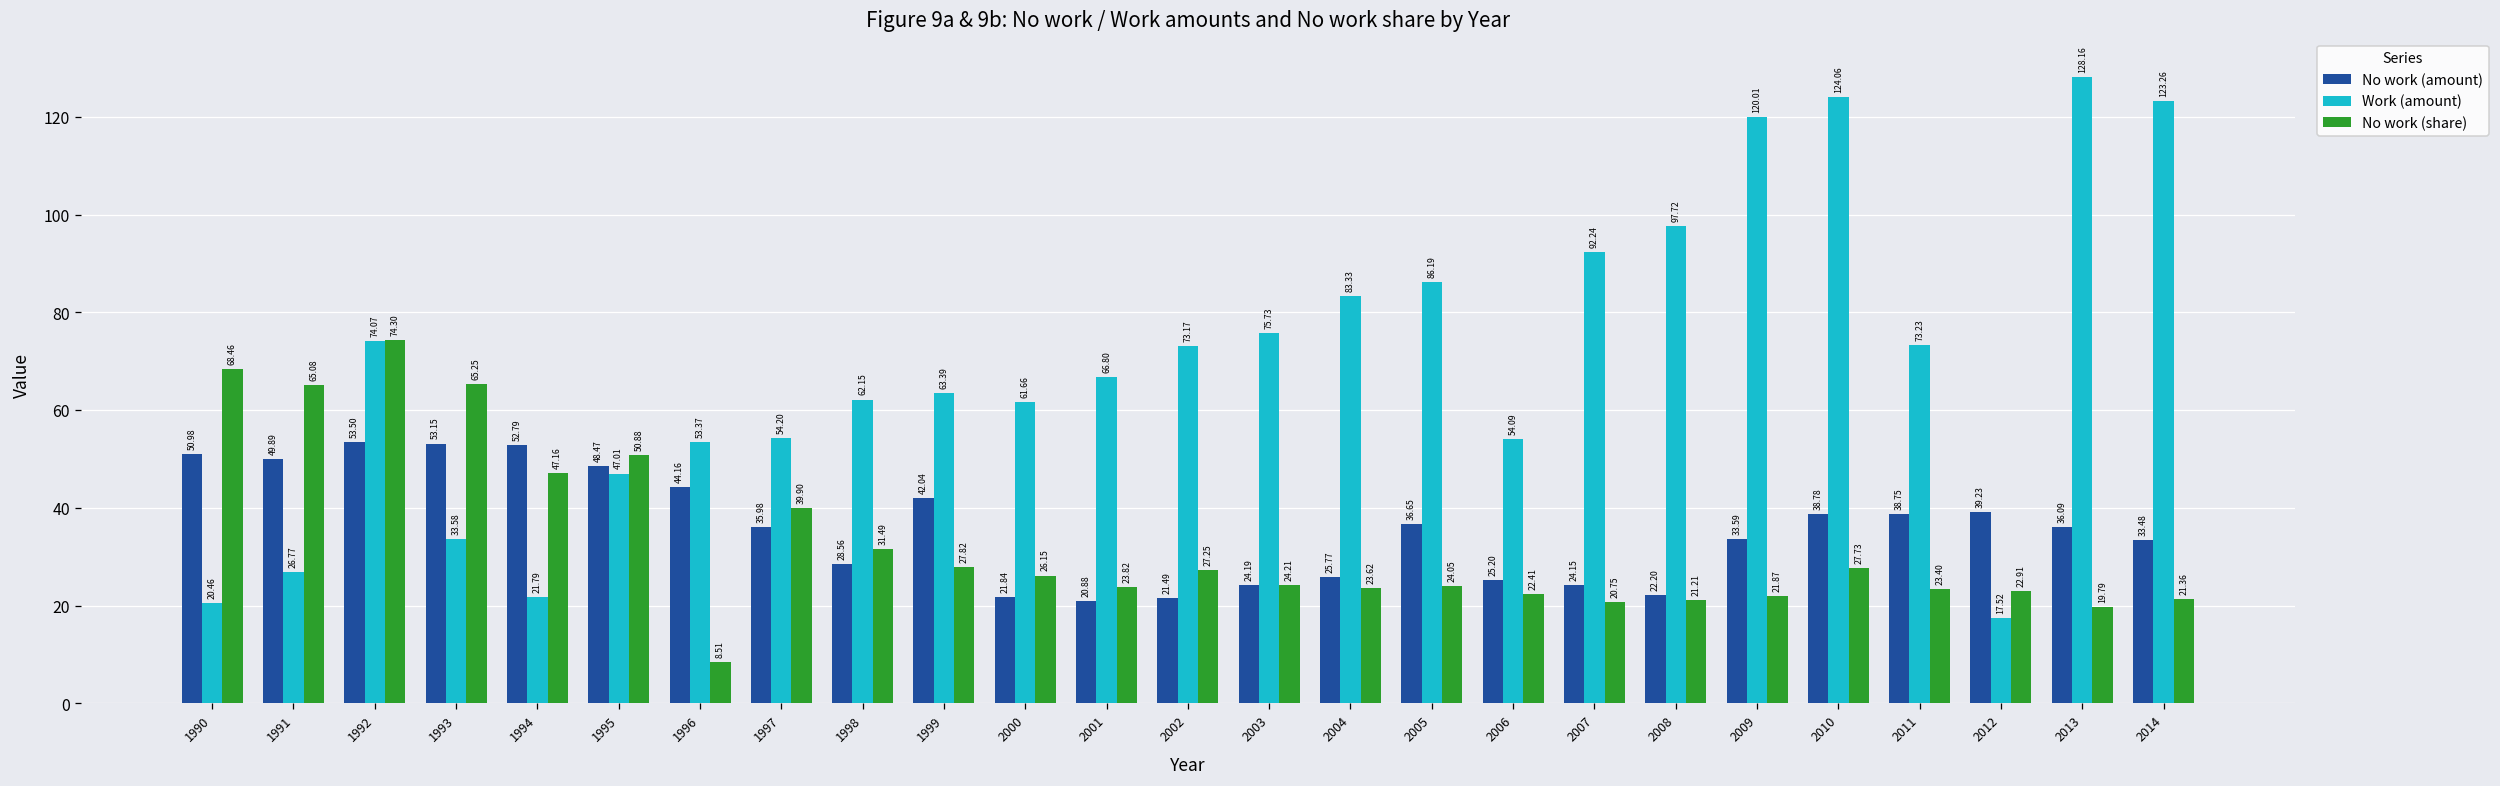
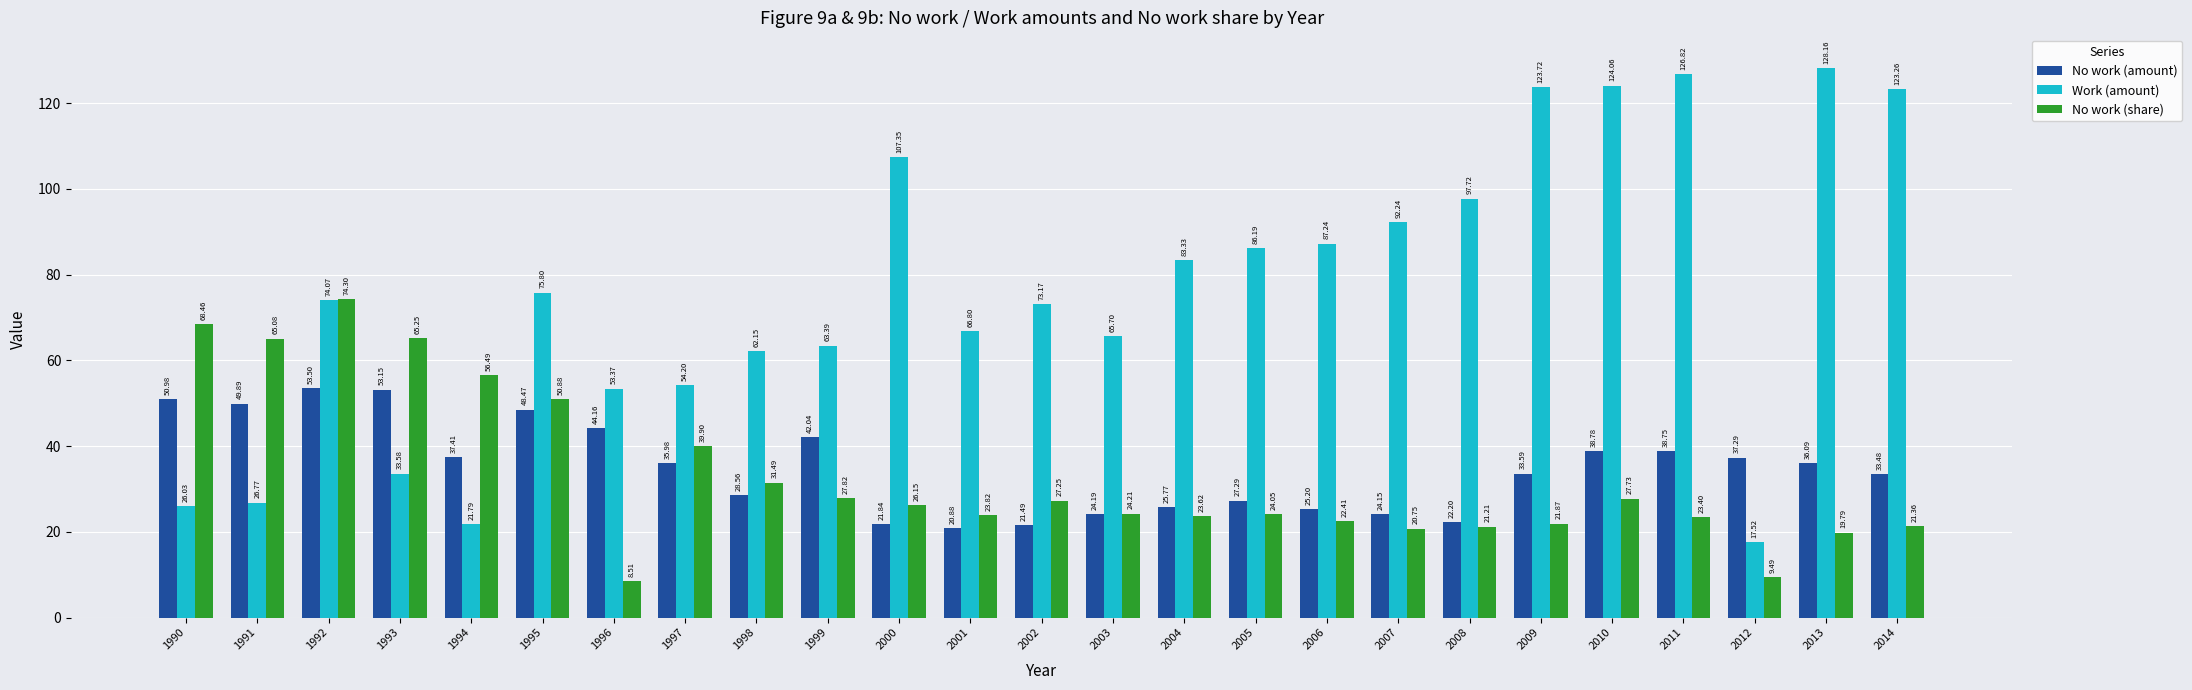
  {
    "No work (amount)": {
      "1990": 50.98,
      "1991": 49.89,
      "1992": 53.50,
      "1993": 53.15,
-     "1994": 52.79,
+     "1994": 37.41,
      "1995": 48.47,
      "1996": 44.16,
      "1997": 35.98,
      "1998": 28.56,
      "1999": 42.04,
      "2000": 21.84,
      "2001": 20.88,
      "2002": 21.49,
      "2003": 24.19,
      "2004": 25.77,
-     "2005": 36.65,
+     "2005": 27.29,
      "2006": 25.20,
      "2007": 24.15,
      "2008": 22.20,
      "2009": 33.59,
      "2010": 38.78,
      "2011": 38.75,
-     "2012": 39.23,
+     "2012": 37.29,
      "2013": 36.09,
      "2014": 33.48
    },
    "Work (amount)": {
-     "1990": 20.46,
+     "1990": 26.03,
      "1991": 26.77,
      "1992": 74.07,
      "1993": 33.58,
      "1994": 21.79,
-     "1995": 47.01,
+     "1995": 75.80,
      "1996": 53.37,
      "1997": 54.20,
      "1998": 62.15,
      "1999": 63.39,
-     "2000": 61.66,
+     "2000": 107.35,
      "2001": 66.80,
      "2002": 73.17,
-     "2003": 75.73,
+     "2003": 65.70,
      "2004": 83.33,
      "2005": 86.19,
-     "2006": 54.09,
+     "2006": 87.24,
      "2007": 92.24,
      "2008": 97.72,
-     "2009": 120.01,
+     "2009": 123.72,
      "2010": 124.06,
-     "2011": 73.23,
+     "2011": 126.82,
      "2012": 17.52,
      "2013": 128.16,
      "2014": 123.26
    },
    "No work (share)": {
      "1990": 68.46,
      "1991": 65.08,
      "1992": 74.30,
      "1993": 65.25,
-     "1994": 47.16,
+     "1994": 56.49,
      "1995": 50.88,
      "1996": 8.51,
      "1997": 39.90,
      "1998": 31.49,
      "1999": 27.82,
      "2000": 26.15,
      "2001": 23.82,
      "2002": 27.25,
      "2003": 24.21,
      "2004": 23.62,
      "2005": 24.05,
      "2006": 22.41,
      "2007": 20.75,
      "2008": 21.21,
      "2009": 21.87,
      "2010": 27.73,
      "2011": 23.40,
-     "2012": 22.91,
+     "2012": 9.49,
      "2013": 19.79,
      "2014": 21.36
    }
  }
